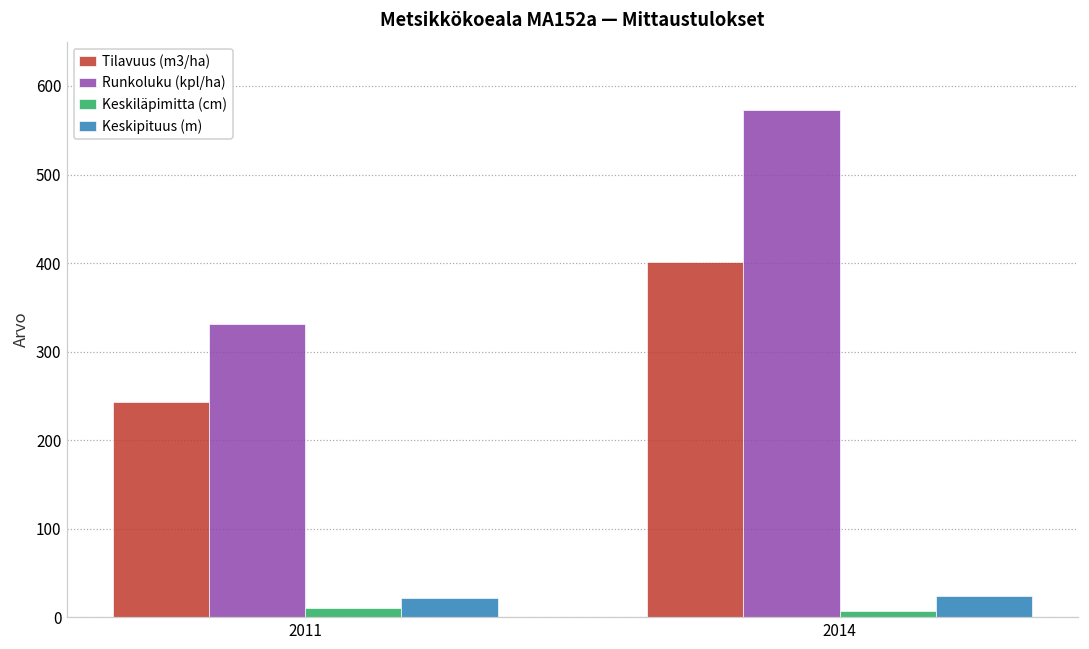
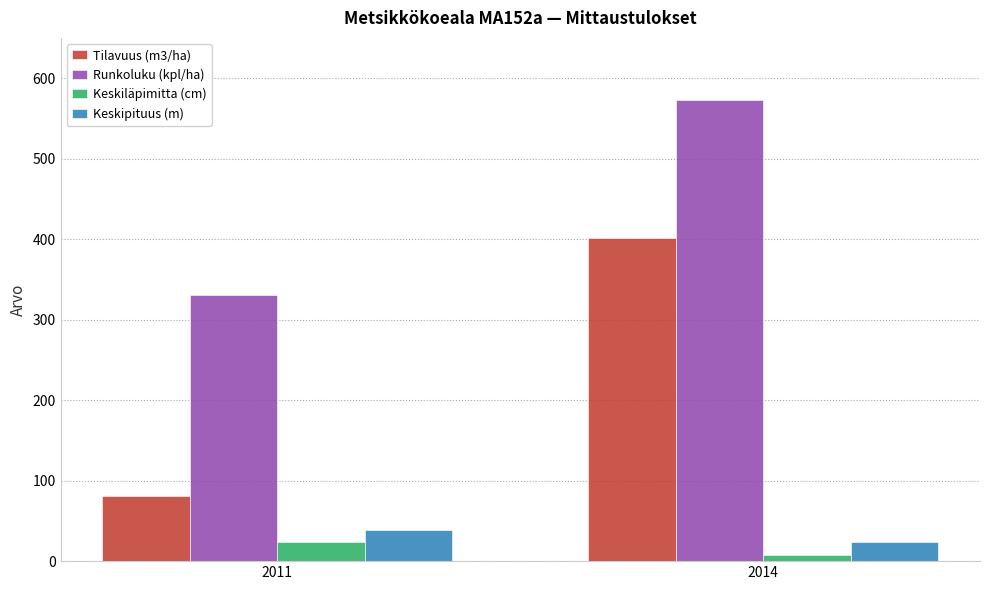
  {
    "Tilavuus (m3/ha)": {
-     "2011": 240,
+     "2011": 80,
      "2014": 400
    },
    "Runkoluku (kpl/ha)": {
      "2011": 330,
      "2014": 570
    },
    "Keskiläpimitta (cm)": {
-     "2011": 10,
+     "2011": 20,
      "2014": 10
    },
    "Keskipituus (m)": {
-     "2011": 20,
+     "2011": 40,
      "2014": 20
    }
  }
